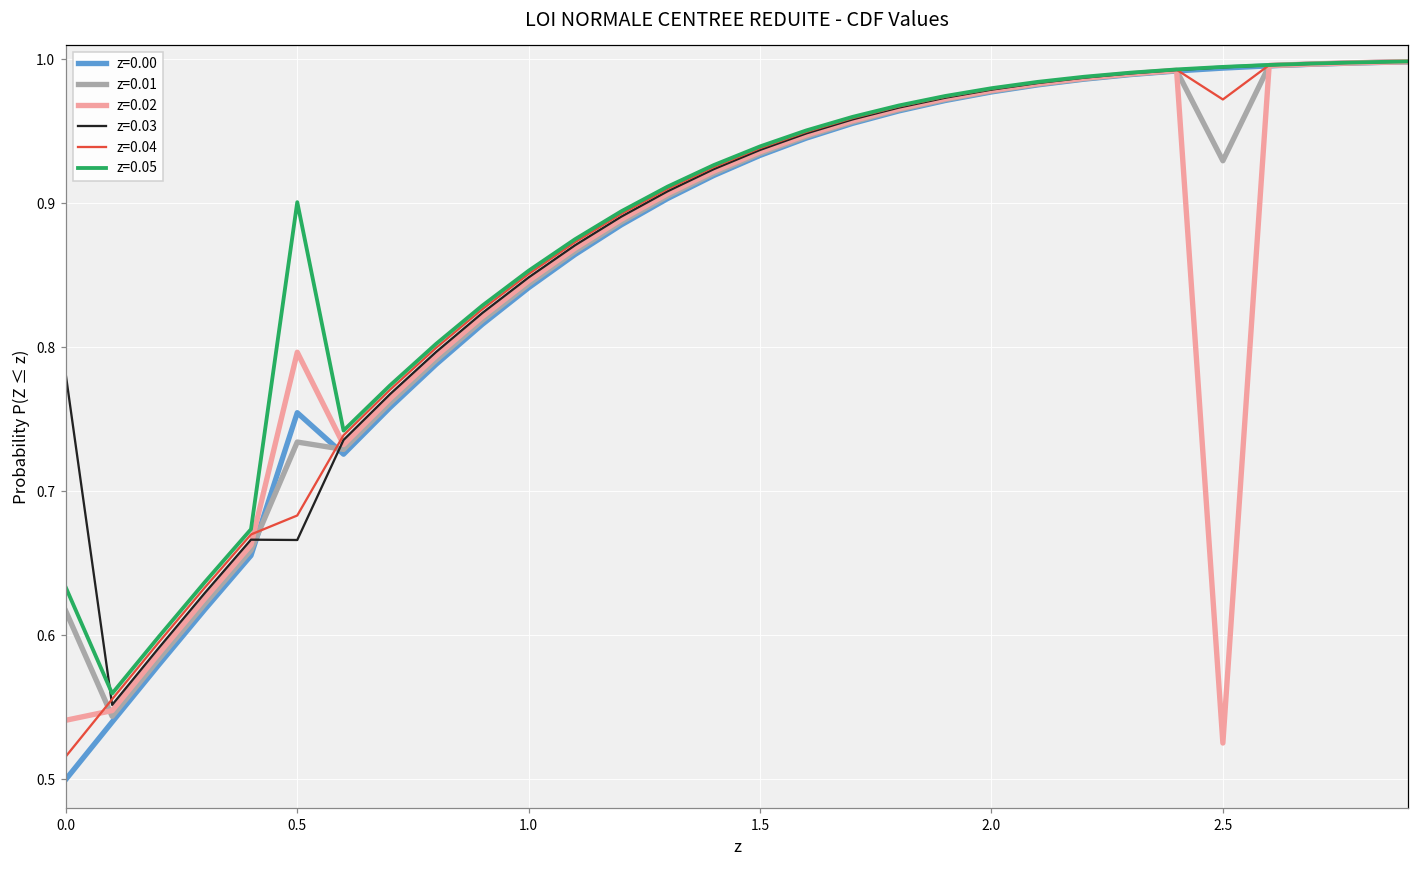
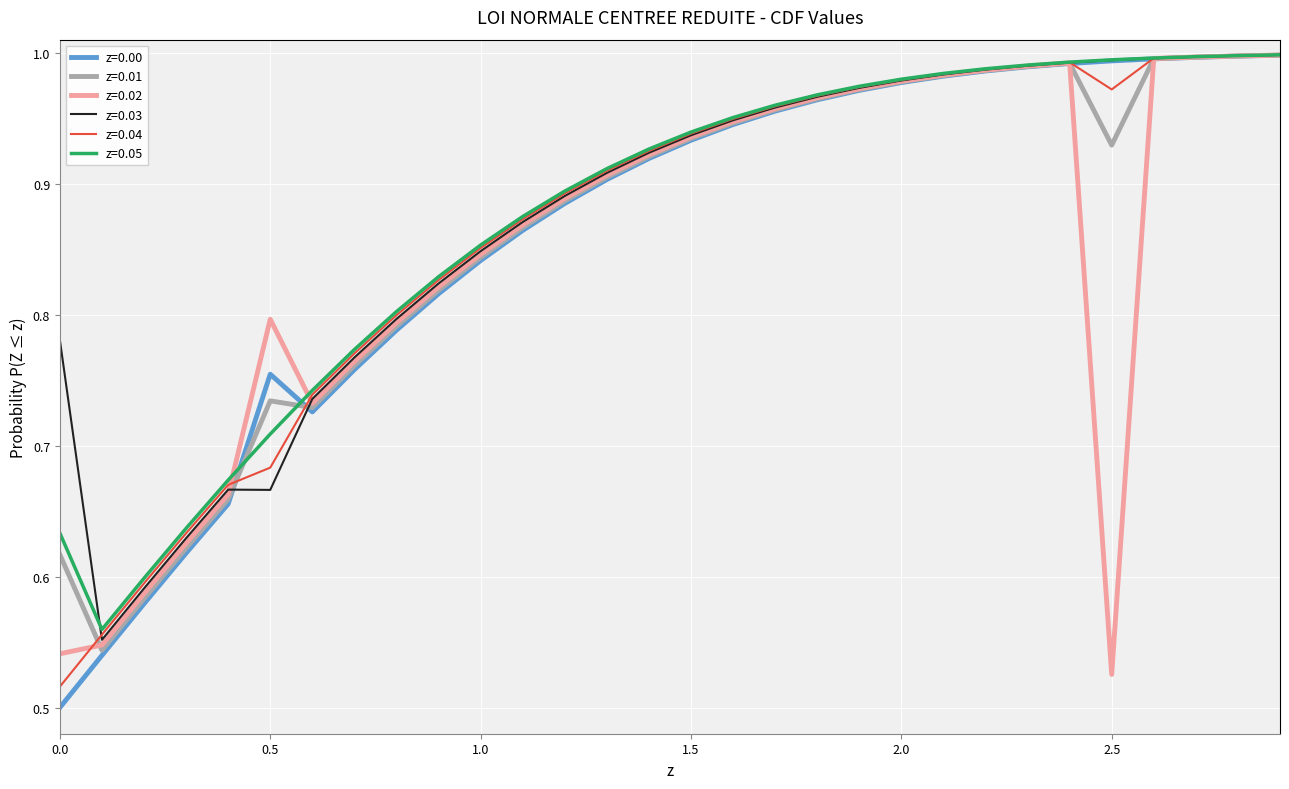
  {
    "z=0.00": {
      "0.0": 0.500,
      "0.5": 0.755,
      "1.0": 0.841
    },
    "z=0.01": {
      "0.0": 0.617,
      "0.5": 0.734,
      "1.0": 0.844,
      "2.5": 0.929
    },
    "z=0.02": {
      "0.0": 0.541,
      "0.5": 0.797,
      "1.0": 0.846,
      "2.5": 0.525
    },
    "z=0.03": {
      "0.0": 0.781,
      "0.5": 0.666,
      "1.0": 0.848
    },
    "z=0.04": {
      "0.0": 0.516,
      "0.5": 0.683,
      "1.0": 0.851,
      "2.5": 0.972
    },
    "z=0.05": {
      "0.0": 0.633,
-     "0.5": 0.901,
+     "0.5": 0.709,
      "1.0": 0.853
    }
  }
